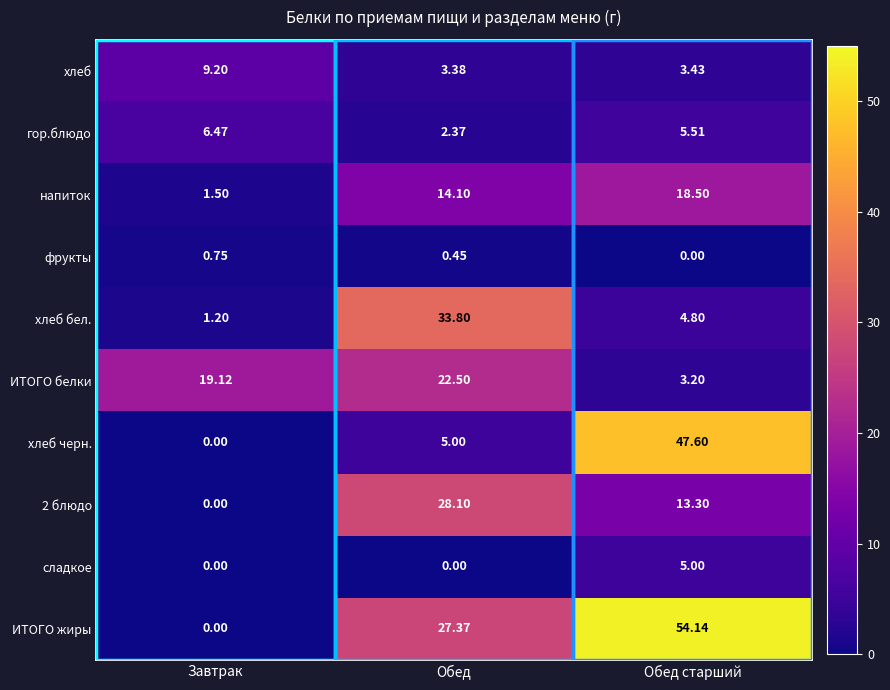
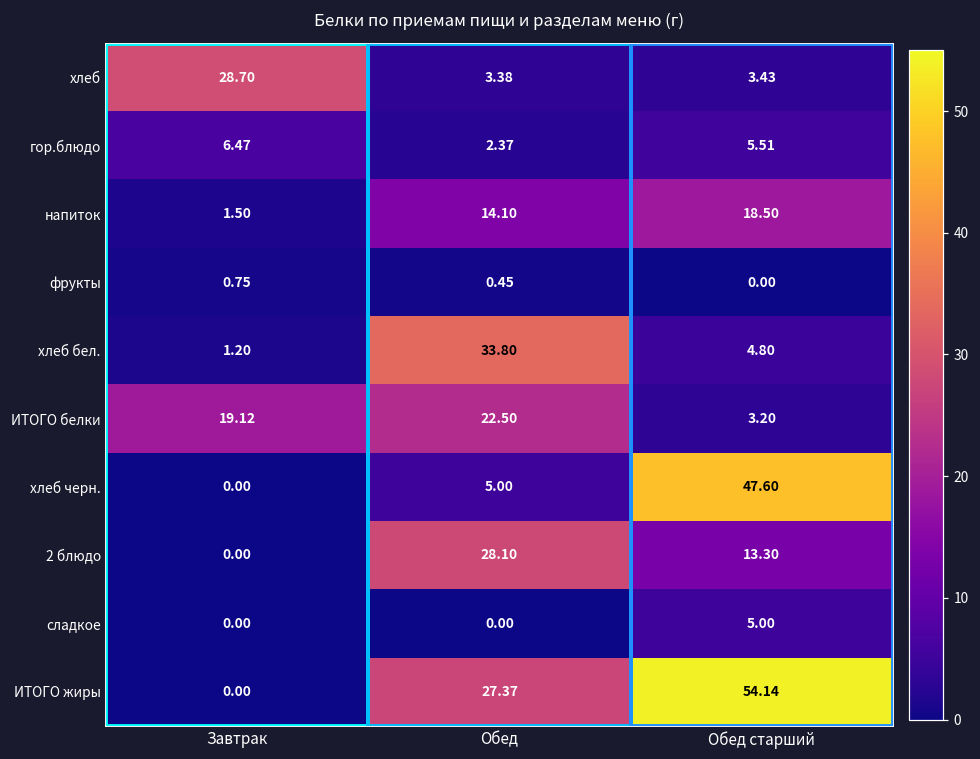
  {
    "хлеб": {
-     "Завтрак": 9.20,
+     "Завтрак": 28.70,
      "Обед": 3.38,
      "Обед старший": 3.43
    },
    "гор.блюдо": {
      "Завтрак": 6.47,
      "Обед": 2.37,
      "Обед старший": 5.51
    },
    "напиток": {
      "Завтрак": 1.50,
      "Обед": 14.10,
      "Обед старший": 18.50
    },
    "фрукты": {
      "Завтрак": 0.75,
      "Обед": 0.45,
      "Обед старший": 0.00
    },
    "хлеб бел.": {
      "Завтрак": 1.20,
      "Обед": 33.80,
      "Обед старший": 4.80
    },
    "ИТОГО белки": {
      "Завтрак": 19.12,
      "Обед": 22.50,
      "Обед старший": 3.20
    },
    "хлеб черн.": {
      "Завтрак": 0.00,
      "Обед": 5.00,
      "Обед старший": 47.60
    },
    "2 блюдо": {
      "Завтрак": 0.00,
      "Обед": 28.10,
      "Обед старший": 13.30
    },
    "сладкое": {
      "Завтрак": 0.00,
      "Обед": 0.00,
      "Обед старший": 5.00
    },
    "ИТОГО жиры": {
      "Завтрак": 0.00,
      "Обед": 27.37,
      "Обед старший": 54.14
    }
  }
